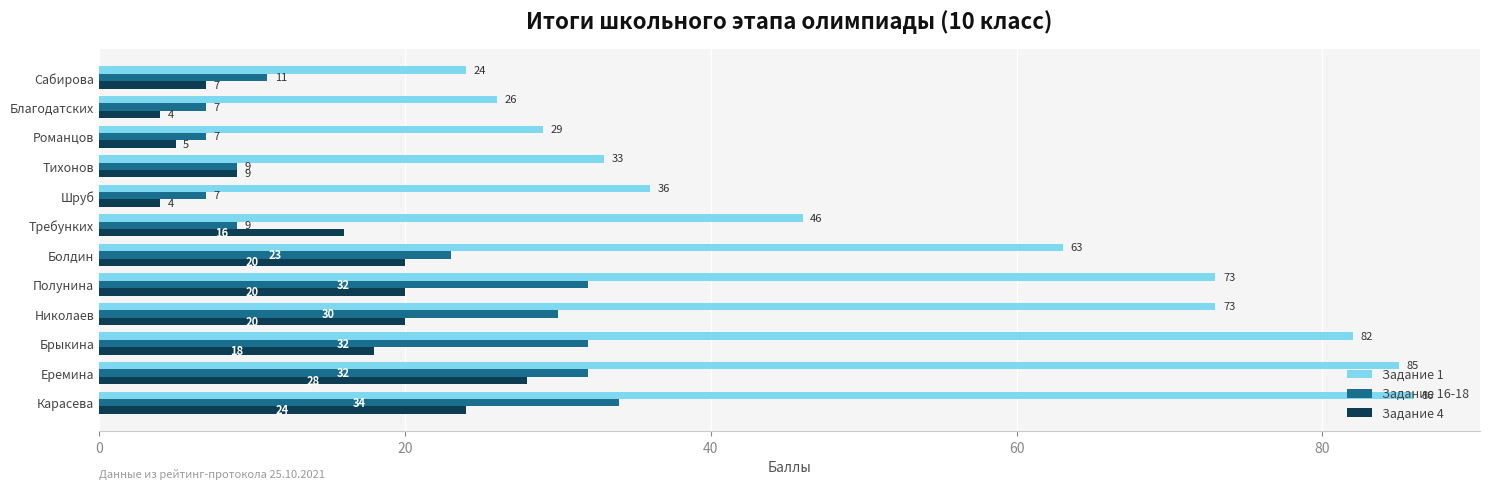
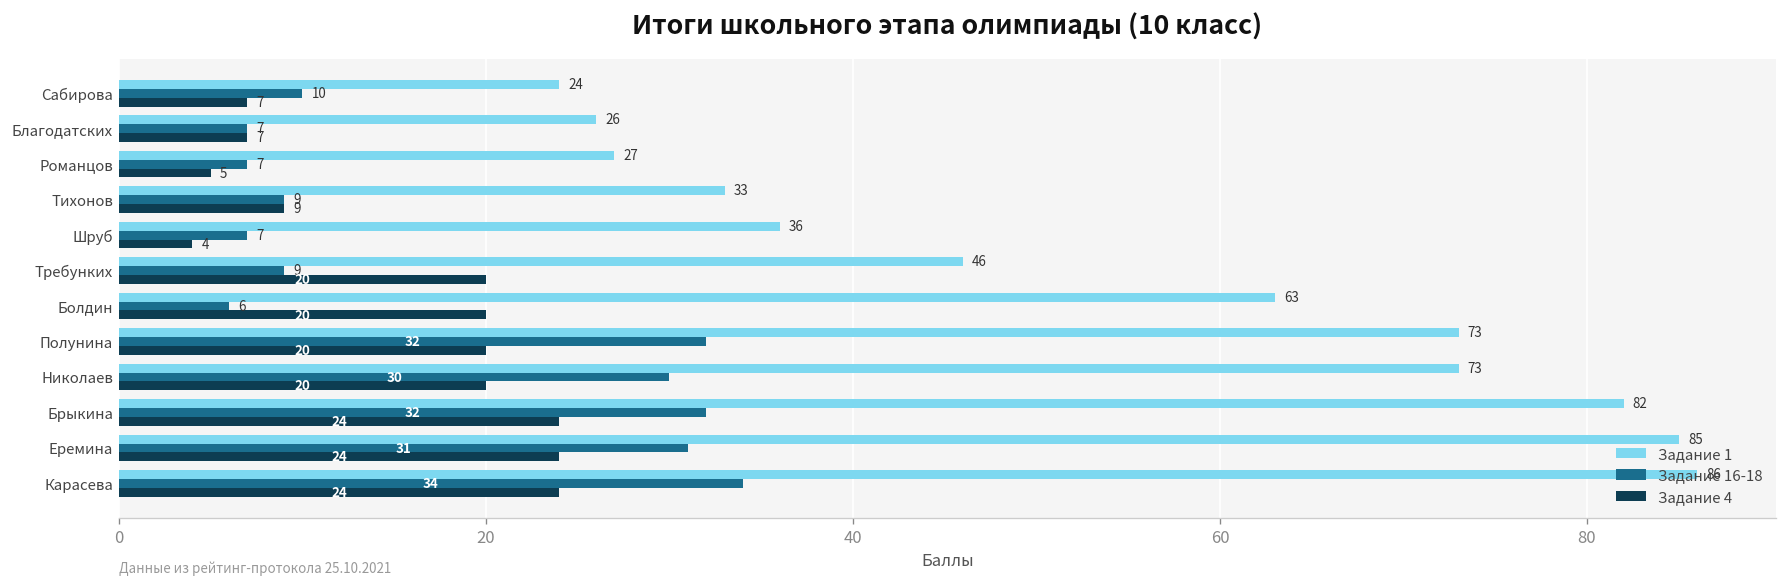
  {
    "Задание 1": {
      "Сабирова": 24,
      "Благодатских": 26,
-     "Романцов": 29,
+     "Романцов": 27,
      "Тихонов": 33,
      "Шруб": 36,
      "Требунких": 46,
      "Болдин": 63,
      "Полунина": 73,
      "Николаев": 73,
      "Брыкина": 82,
      "Еремина": 85,
      "Карасева": 86
    },
    "Задание 16-18": {
-     "Сабирова": 11,
+     "Сабирова": 10,
      "Благодатских": 7,
      "Романцов": 7,
      "Шруб": 7,
      "Требунких": 9,
-     "Болдин": 23,
+     "Болдин": 6,
      "Полунина": 32,
      "Николаев": 30,
      "Брыкина": 32,
-     "Еремина": 32,
+     "Еремина": 31,
      "Карасева": 34
    },
    "Задание 4": {
      "Сабирова": 7,
-     "Благодатских": 4,
+     "Благодатских": 7,
      "Романцов": 5,
      "Шруб": 4,
-     "Требунких": 16,
+     "Требунких": 20,
      "Болдин": 20,
      "Полунина": 20,
      "Николаев": 20,
-     "Брыкина": 18,
-     "Еремина": 28,
+     "Брыкина": 24,
+     "Еремина": 24,
      "Карасева": 24
    }
  }
